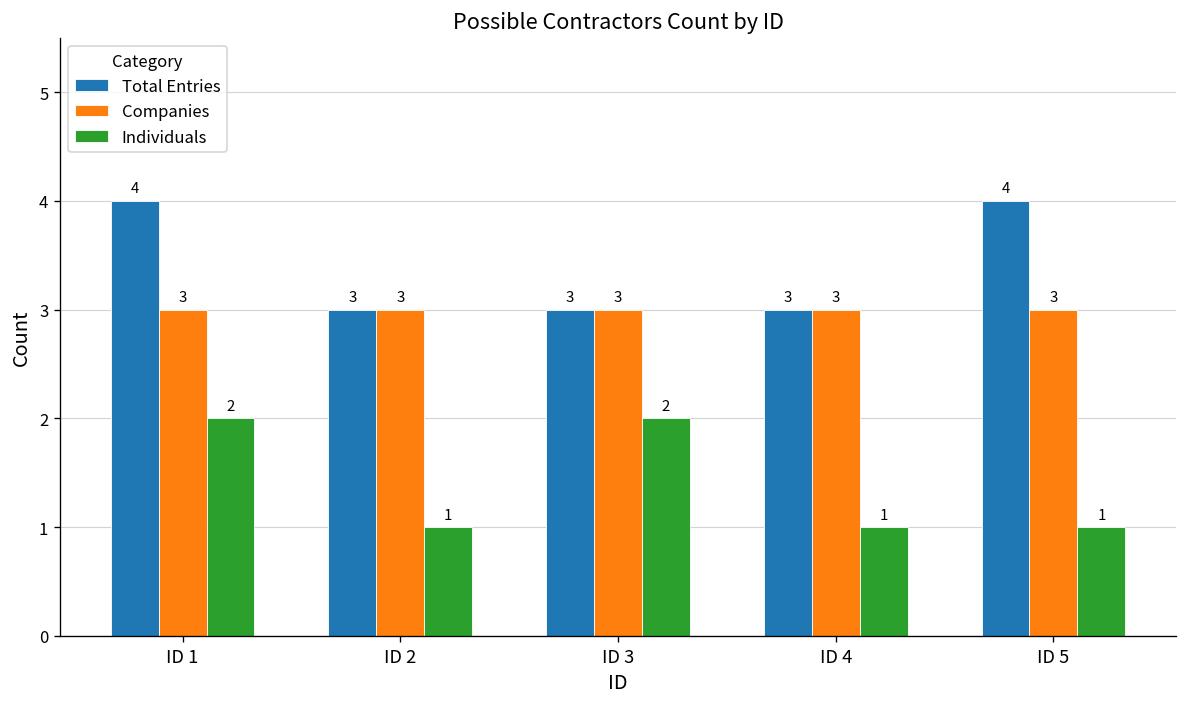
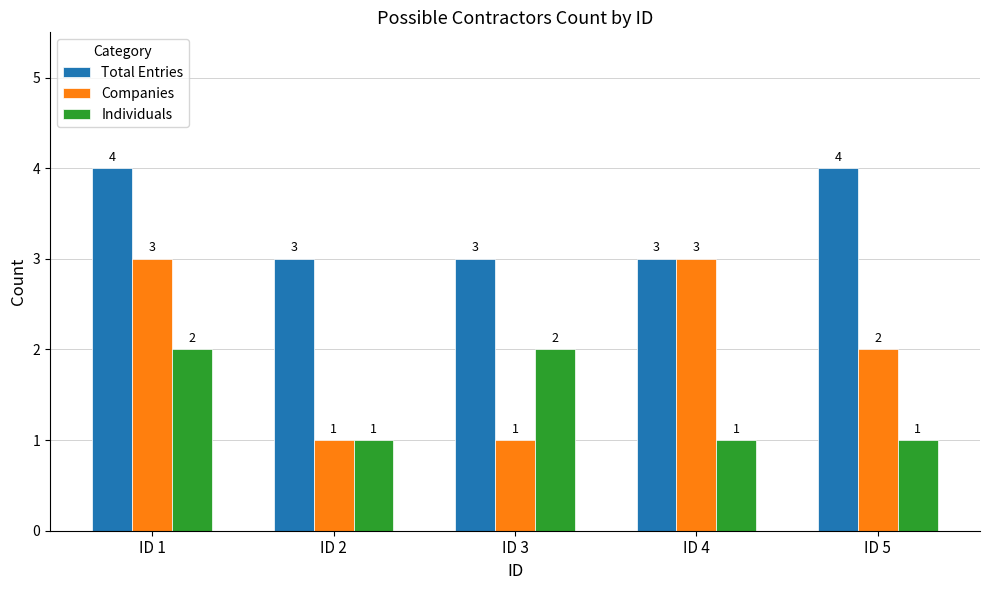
  {
    "Total Entries": {
      "ID 1": 4,
      "ID 2": 3,
      "ID 3": 3,
      "ID 4": 3,
      "ID 5": 4
    },
    "Companies": {
      "ID 1": 3,
-     "ID 2": 3,
-     "ID 3": 3,
+     "ID 2": 1,
+     "ID 3": 1,
      "ID 4": 3,
-     "ID 5": 3
+     "ID 5": 2
    },
    "Individuals": {
      "ID 1": 2,
      "ID 2": 1,
      "ID 3": 2,
      "ID 4": 1,
      "ID 5": 1
    }
  }
